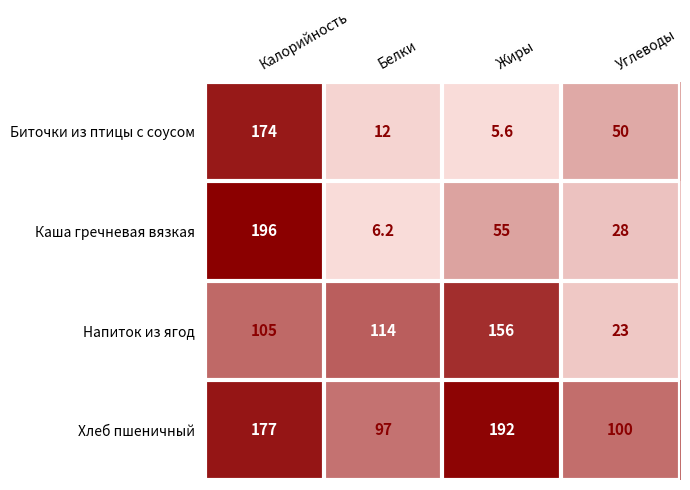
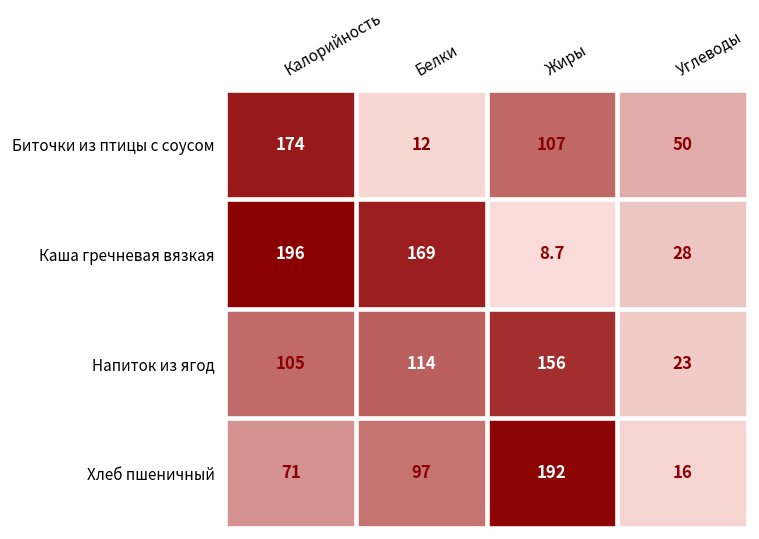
  {
    "Биточки из птицы с соусом": {
      "Калорийность": 174,
      "Белки": 12,
-     "Жиры": 5.6,
+     "Жиры": 107,
      "Углеводы": 50
    },
    "Каша гречневая вязкая": {
      "Калорийность": 196,
-     "Белки": 6.2,
-     "Жиры": 55,
+     "Белки": 169,
+     "Жиры": 8.7,
      "Углеводы": 28
    },
    "Напиток из ягод": {
      "Калорийность": 105,
      "Белки": 114,
      "Жиры": 156,
      "Углеводы": 23
    },
    "Хлеб пшеничный": {
-     "Калорийность": 177,
+     "Калорийность": 71,
      "Белки": 97,
      "Жиры": 192,
-     "Углеводы": 100
+     "Углеводы": 16
    }
  }
